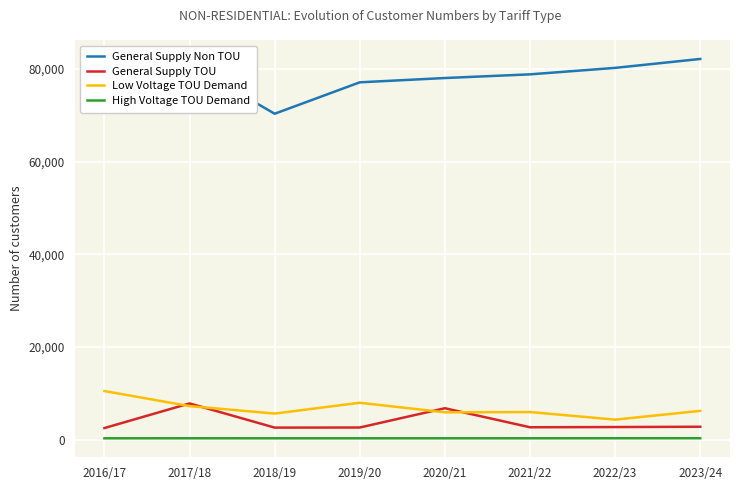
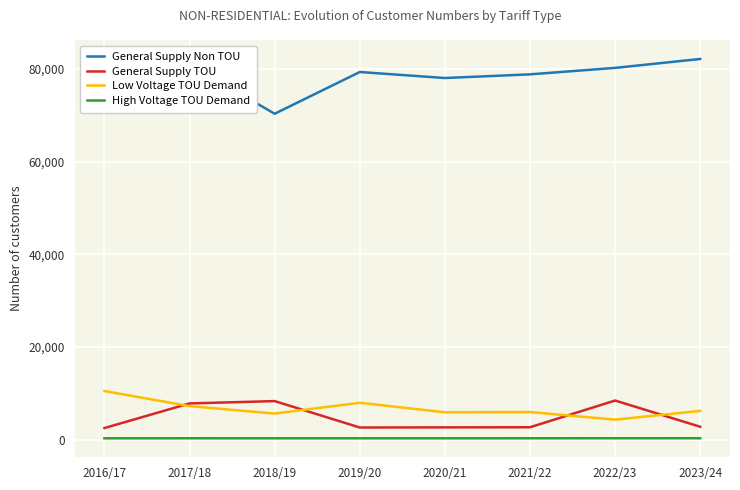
  {
    "General Supply Non TOU": {
      "2018/19": "70,000",
-     "2019/20": "77,000",
+     "2019/20": "79,000",
      "2020/21": "78,000",
      "2021/22": "79,000",
      "2022/23": "80,000",
      "2023/24": "82,000"
    },
    "General Supply TOU": {
      "2016/17": "2,000",
      "2017/18": "8,000",
-     "2018/19": "3,000",
+     "2018/19": "8,000",
      "2019/20": "3,000",
-     "2020/21": "7,000",
+     "2020/21": "3,000",
      "2021/22": "3,000",
-     "2022/23": "3,000",
+     "2022/23": "8,000",
      "2023/24": "3,000"
    },
    "Low Voltage TOU Demand": {
      "2016/17": "10,000",
      "2017/18": "7,000",
      "2018/19": "6,000",
      "2019/20": "8,000",
      "2020/21": "6,000",
      "2021/22": "6,000",
      "2022/23": "4,000",
      "2023/24": "6,000"
    },
    "High Voltage TOU Demand": {
      "2016/17": "0",
      "2017/18": "0",
      "2018/19": "0",
      "2019/20": "0",
      "2020/21": "0",
      "2021/22": "0",
      "2022/23": "0",
      "2023/24": "0"
    }
  }
